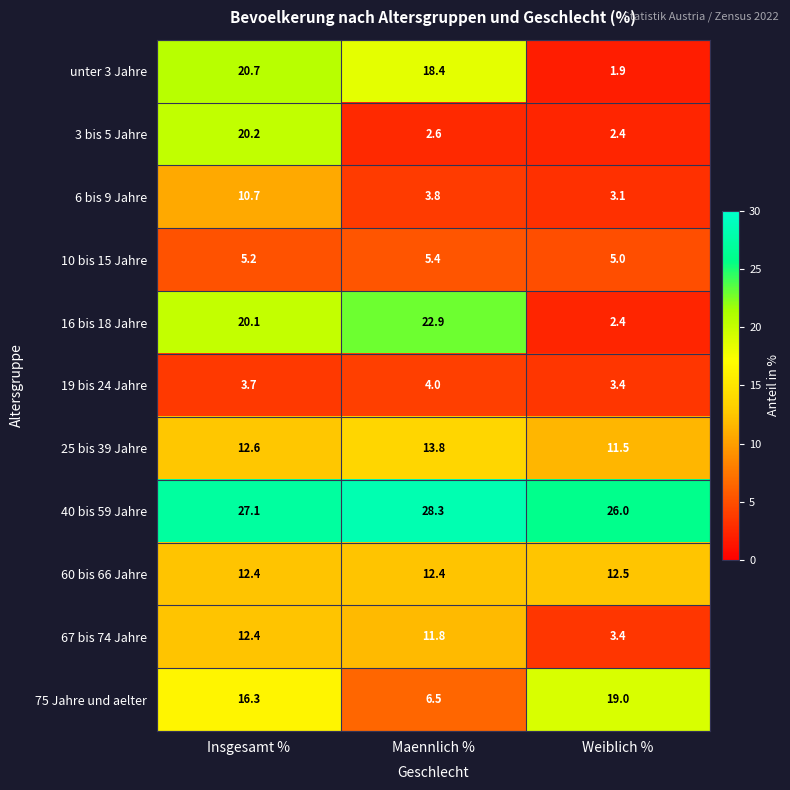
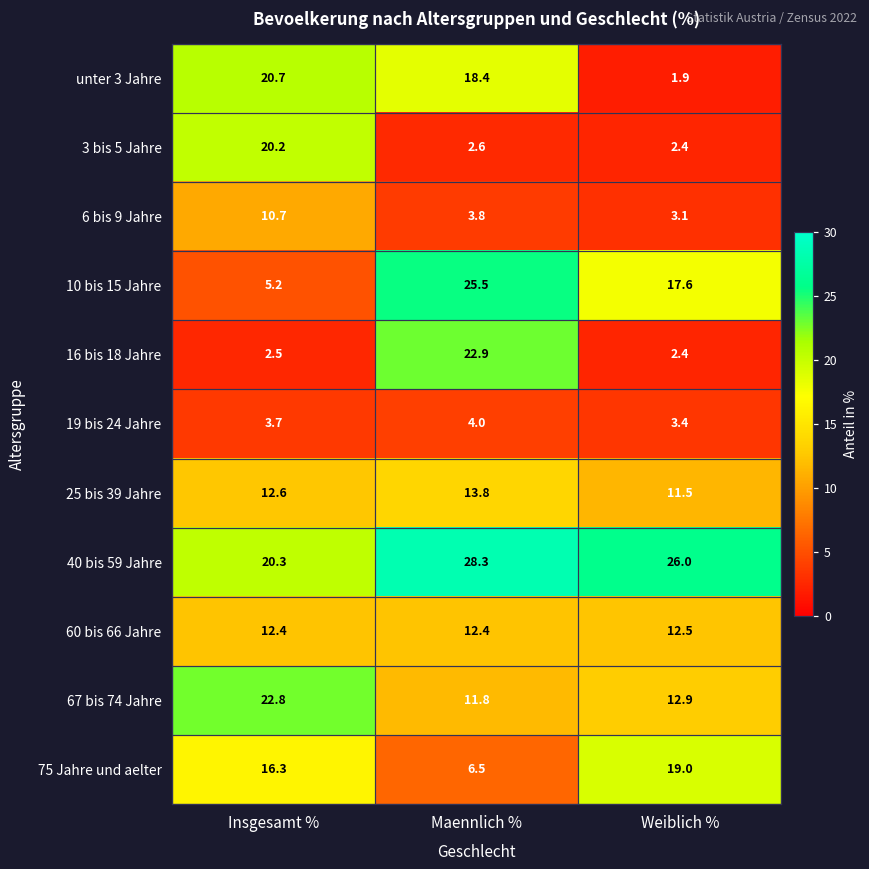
  {
    "unter 3 Jahre": {
      "Insgesamt %": 20.7,
      "Maennlich %": 18.4,
      "Weiblich %": 1.9
    },
    "3 bis 5 Jahre": {
      "Insgesamt %": 20.2,
      "Maennlich %": 2.6,
      "Weiblich %": 2.4
    },
    "6 bis 9 Jahre": {
      "Insgesamt %": 10.7,
      "Maennlich %": 3.8,
      "Weiblich %": 3.1
    },
    "10 bis 15 Jahre": {
      "Insgesamt %": 5.2,
-     "Maennlich %": 5.4,
-     "Weiblich %": 5.0
+     "Maennlich %": 25.5,
+     "Weiblich %": 17.6
    },
    "16 bis 18 Jahre": {
-     "Insgesamt %": 20.1,
+     "Insgesamt %": 2.5,
      "Maennlich %": 22.9,
      "Weiblich %": 2.4
    },
    "19 bis 24 Jahre": {
      "Insgesamt %": 3.7,
      "Maennlich %": 4.0,
      "Weiblich %": 3.4
    },
    "25 bis 39 Jahre": {
      "Insgesamt %": 12.6,
      "Maennlich %": 13.8,
      "Weiblich %": 11.5
    },
    "40 bis 59 Jahre": {
-     "Insgesamt %": 27.1,
+     "Insgesamt %": 20.3,
      "Maennlich %": 28.3,
      "Weiblich %": 26.0
    },
    "60 bis 66 Jahre": {
      "Insgesamt %": 12.4,
      "Maennlich %": 12.4,
      "Weiblich %": 12.5
    },
    "67 bis 74 Jahre": {
-     "Insgesamt %": 12.4,
+     "Insgesamt %": 22.8,
      "Maennlich %": 11.8,
-     "Weiblich %": 3.4
+     "Weiblich %": 12.9
    },
    "75 Jahre und aelter": {
      "Insgesamt %": 16.3,
      "Maennlich %": 6.5,
      "Weiblich %": 19.0
    }
  }
